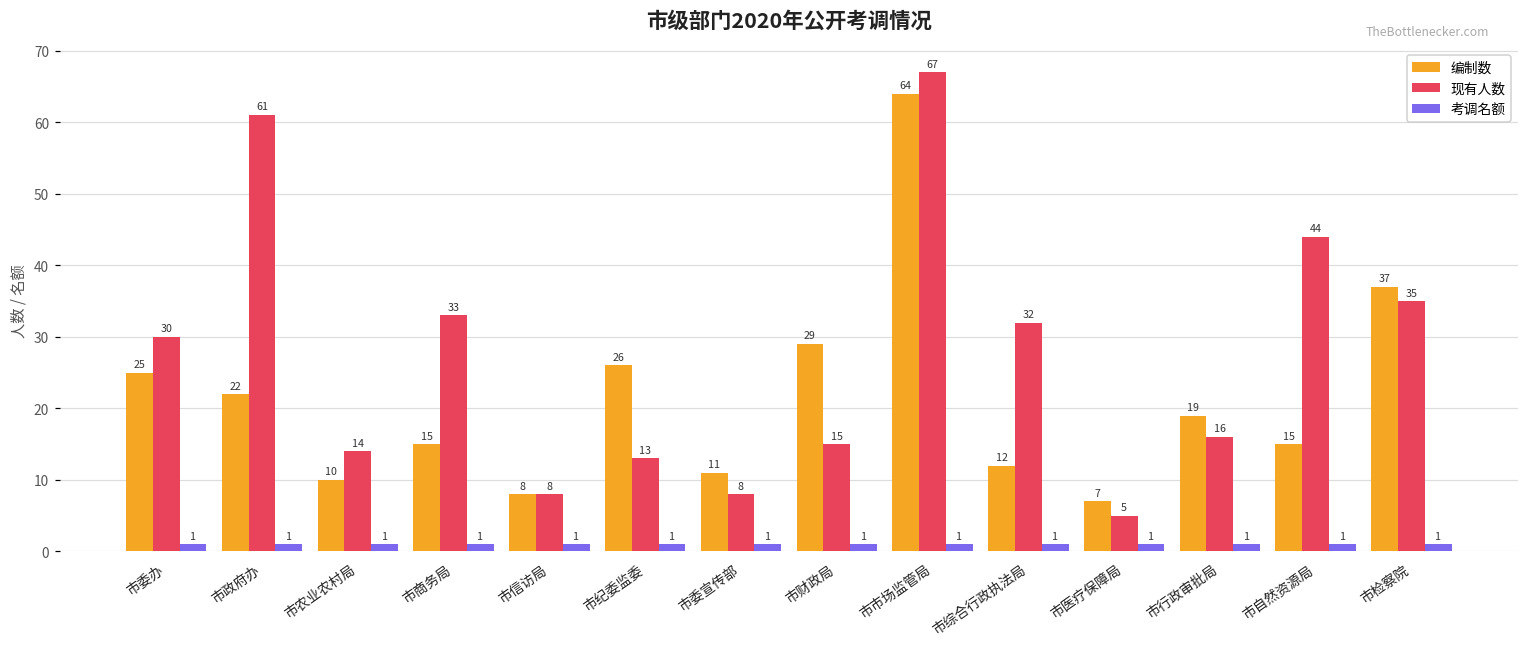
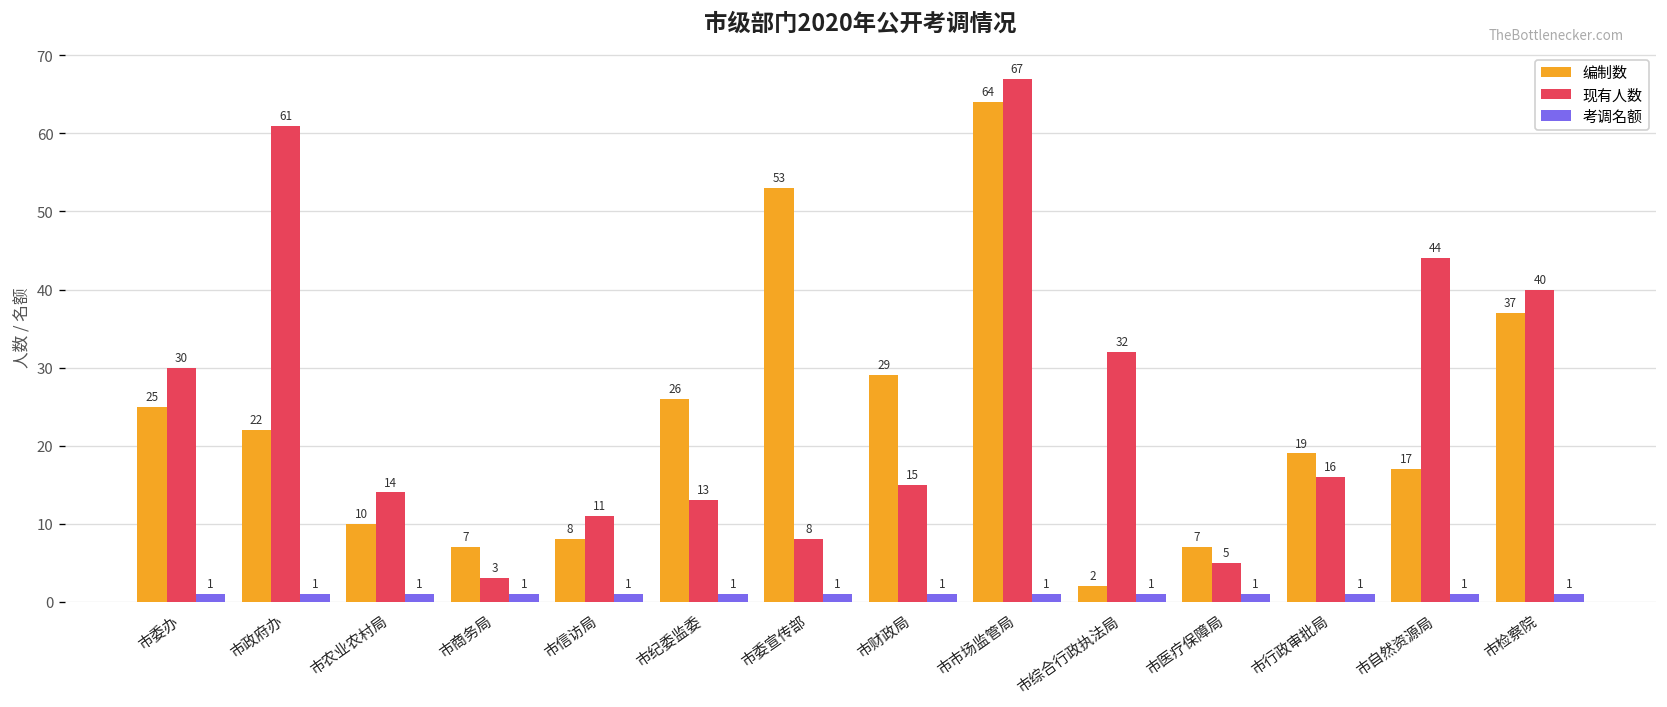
  {
    "编制数": {
      "市委办": 25,
      "市政府办": 22,
      "市农业农村局": 10,
-     "市商务局": 15,
+     "市商务局": 7,
      "市信访局": 8,
      "市纪委监委": 26,
-     "市委宣传部": 11,
+     "市委宣传部": 53,
      "市财政局": 29,
      "市市场监管局": 64,
-     "市综合行政执法局": 12,
+     "市综合行政执法局": 2,
      "市医疗保障局": 7,
      "市行政审批局": 19,
-     "市自然资源局": 15,
+     "市自然资源局": 17,
      "市检察院": 37
    },
    "现有人数": {
      "市委办": 30,
      "市政府办": 61,
      "市农业农村局": 14,
-     "市商务局": 33,
-     "市信访局": 8,
+     "市商务局": 3,
+     "市信访局": 11,
      "市纪委监委": 13,
      "市委宣传部": 8,
      "市财政局": 15,
      "市市场监管局": 67,
      "市综合行政执法局": 32,
      "市医疗保障局": 5,
      "市行政审批局": 16,
      "市自然资源局": 44,
-     "市检察院": 35
+     "市检察院": 40
    },
    "考调名额": {
      "市委办": 1,
      "市政府办": 1,
      "市农业农村局": 1,
      "市商务局": 1,
      "市信访局": 1,
      "市纪委监委": 1,
      "市委宣传部": 1,
      "市财政局": 1,
      "市市场监管局": 1,
      "市综合行政执法局": 1,
      "市医疗保障局": 1,
      "市行政审批局": 1,
      "市自然资源局": 1,
      "市检察院": 1
    }
  }
